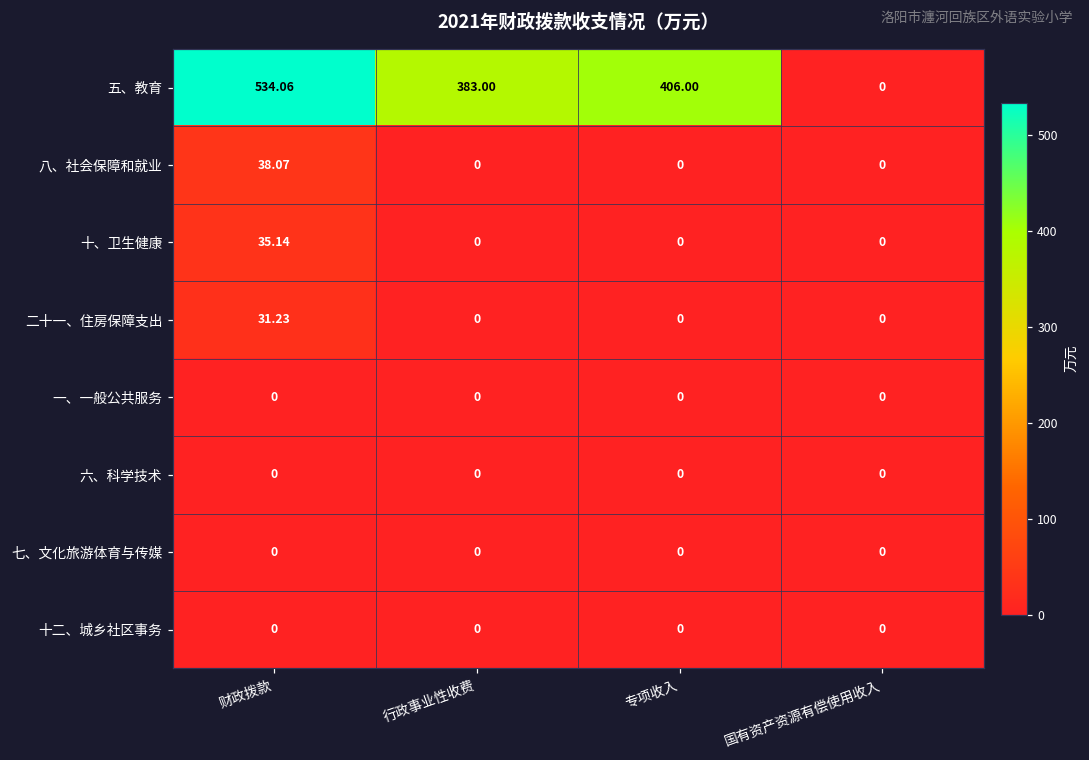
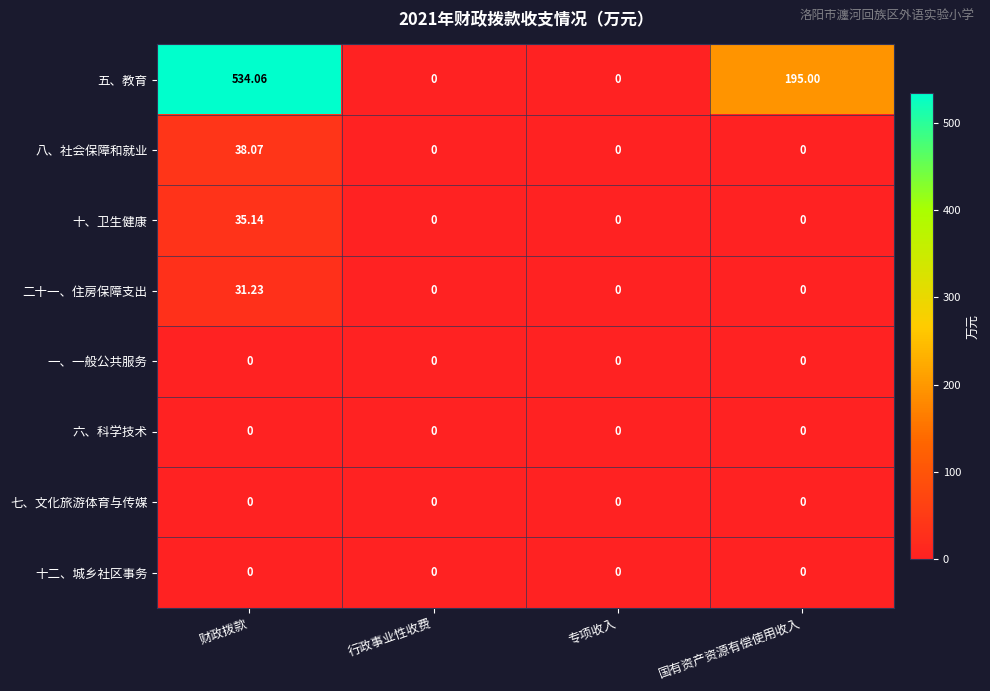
  {
    "五、教育": {
      "财政拨款": 534.06,
-     "行政事业性收费": 383.00,
-     "专项收入": 406.00,
-     "国有资产资源有偿使用收入": 0
+     "行政事业性收费": 0,
+     "专项收入": 0,
+     "国有资产资源有偿使用收入": 195.00
    },
    "八、社会保障和就业": {
      "财政拨款": 38.07,
      "行政事业性收费": 0,
      "专项收入": 0,
      "国有资产资源有偿使用收入": 0
    },
    "十、卫生健康": {
      "财政拨款": 35.14,
      "行政事业性收费": 0,
      "专项收入": 0,
      "国有资产资源有偿使用收入": 0
    },
    "二十一、住房保障支出": {
      "财政拨款": 31.23,
      "行政事业性收费": 0,
      "专项收入": 0,
      "国有资产资源有偿使用收入": 0
    },
    "一、一般公共服务": {
      "财政拨款": 0,
      "行政事业性收费": 0,
      "专项收入": 0,
      "国有资产资源有偿使用收入": 0
    },
    "六、科学技术": {
      "财政拨款": 0,
      "行政事业性收费": 0,
      "专项收入": 0,
      "国有资产资源有偿使用收入": 0
    },
    "七、文化旅游体育与传媒": {
      "财政拨款": 0,
      "行政事业性收费": 0,
      "专项收入": 0,
      "国有资产资源有偿使用收入": 0
    },
    "十二、城乡社区事务": {
      "财政拨款": 0,
      "行政事业性收费": 0,
      "专项收入": 0,
      "国有资产资源有偿使用收入": 0
    }
  }
